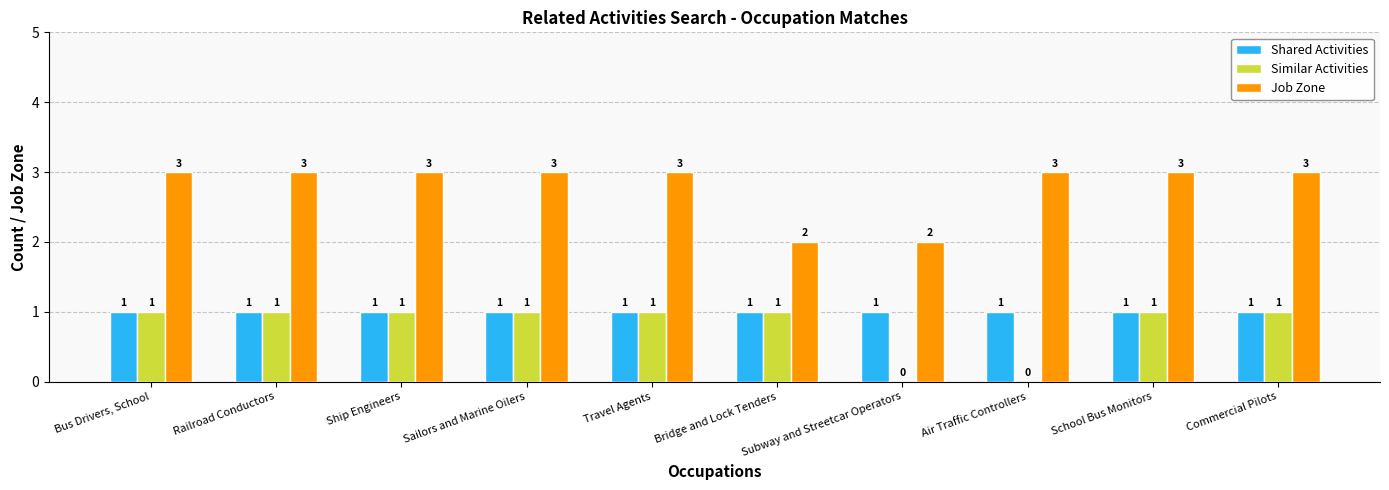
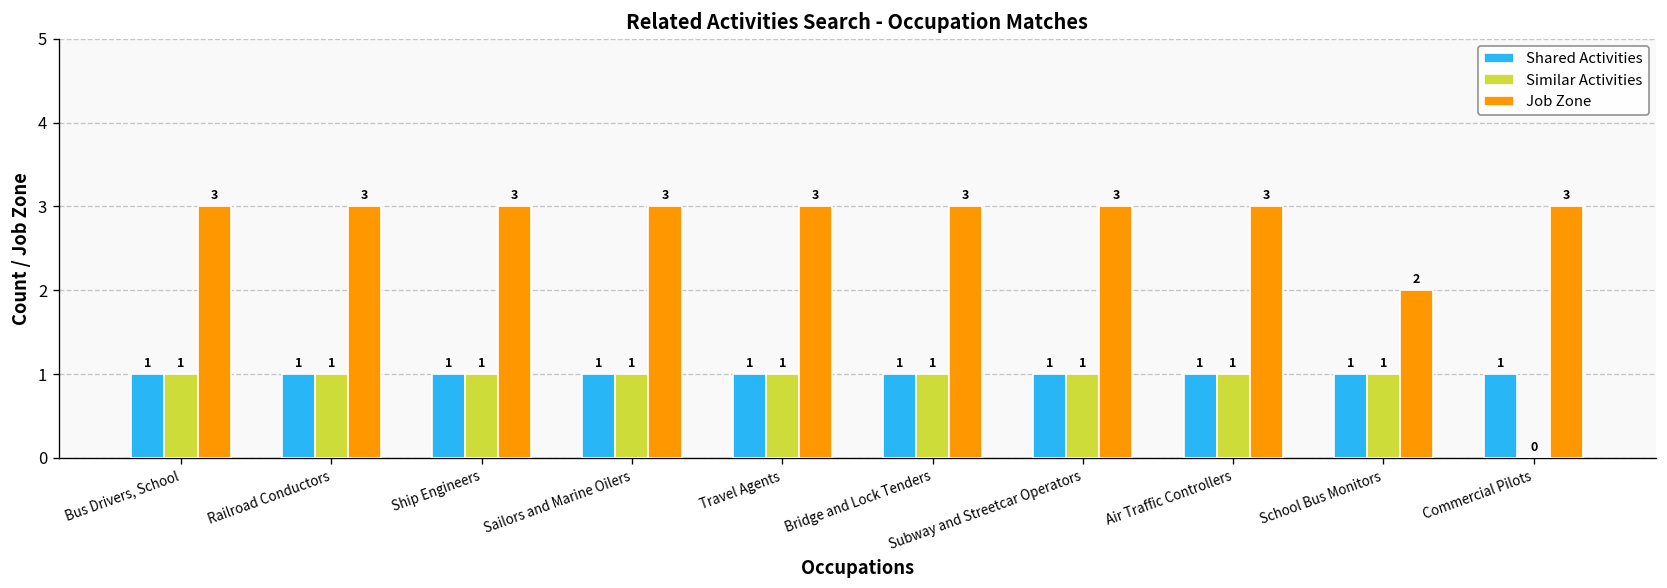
  {
    "Shared Activities": {
      "Bus Drivers, School": 1,
      "Railroad Conductors": 1,
      "Ship Engineers": 1,
      "Sailors and Marine Oilers": 1,
      "Travel Agents": 1,
      "Bridge and Lock Tenders": 1,
      "Subway and Streetcar Operators": 1,
      "Air Traffic Controllers": 1,
      "School Bus Monitors": 1,
      "Commercial Pilots": 1
    },
    "Similar Activities": {
      "Bus Drivers, School": 1,
      "Railroad Conductors": 1,
      "Ship Engineers": 1,
      "Sailors and Marine Oilers": 1,
      "Travel Agents": 1,
      "Bridge and Lock Tenders": 1,
-     "Subway and Streetcar Operators": 0,
-     "Air Traffic Controllers": 0,
+     "Subway and Streetcar Operators": 1,
+     "Air Traffic Controllers": 1,
      "School Bus Monitors": 1,
-     "Commercial Pilots": 1
+     "Commercial Pilots": 0
    },
    "Job Zone": {
      "Bus Drivers, School": 3,
      "Railroad Conductors": 3,
      "Ship Engineers": 3,
      "Sailors and Marine Oilers": 3,
      "Travel Agents": 3,
-     "Bridge and Lock Tenders": 2,
-     "Subway and Streetcar Operators": 2,
+     "Bridge and Lock Tenders": 3,
+     "Subway and Streetcar Operators": 3,
      "Air Traffic Controllers": 3,
-     "School Bus Monitors": 3,
+     "School Bus Monitors": 2,
      "Commercial Pilots": 3
    }
  }
